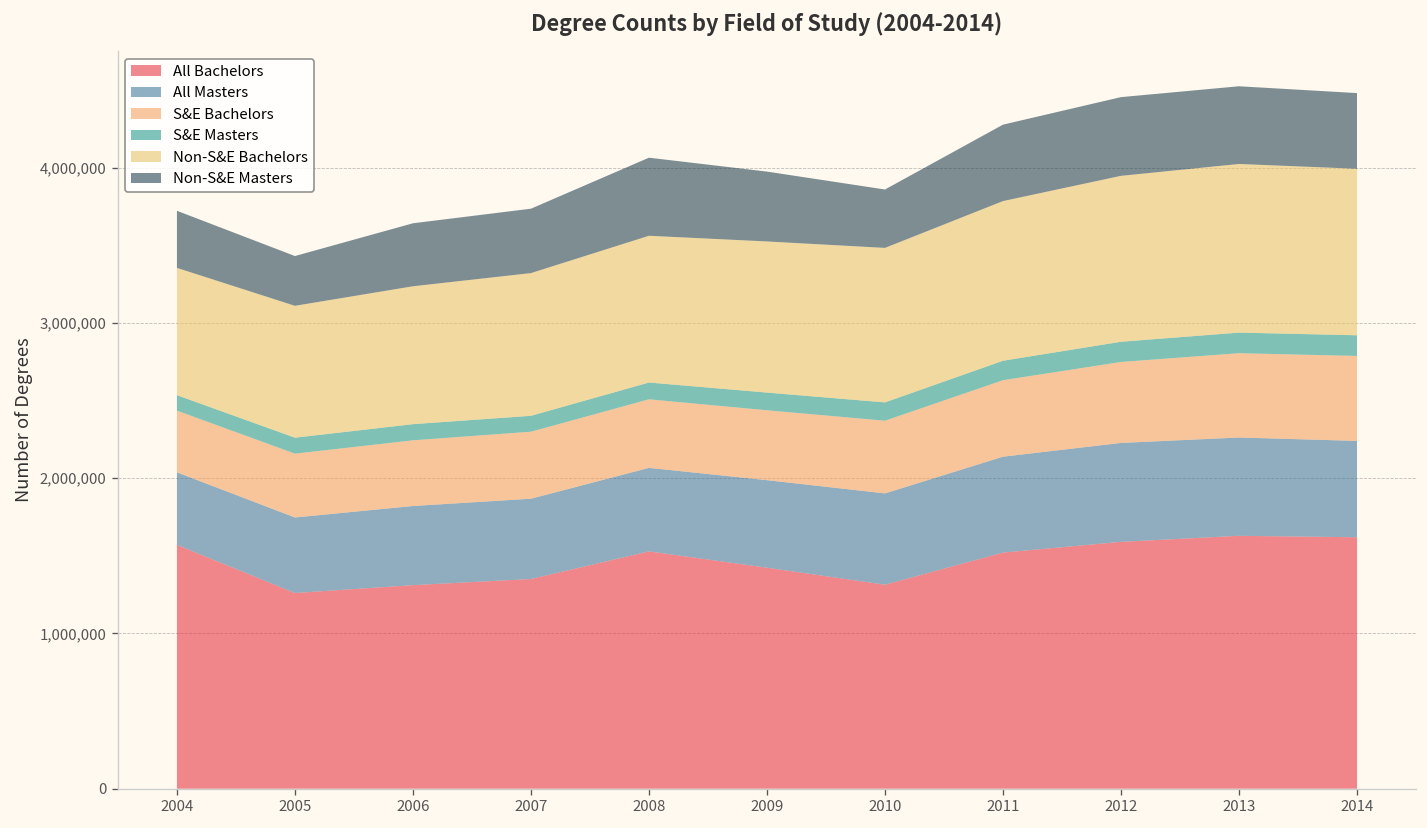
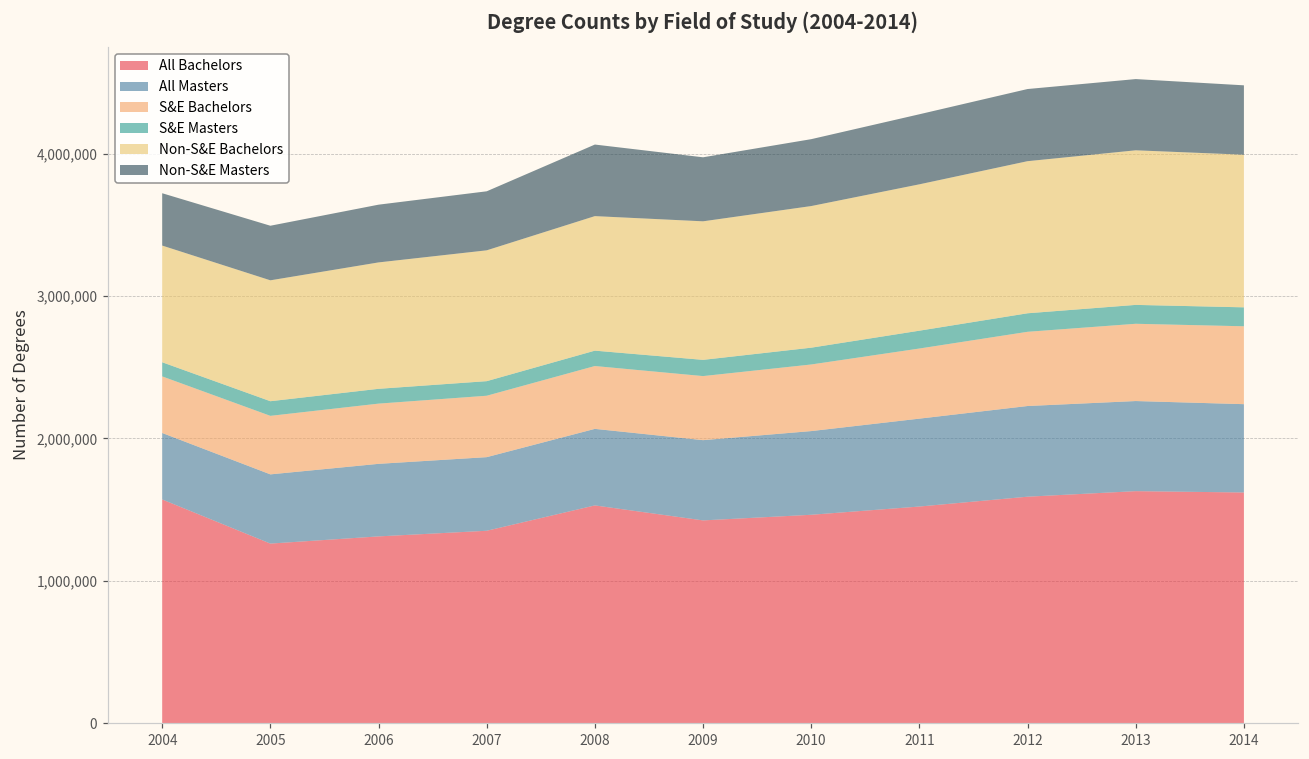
  {
    "All Bachelors": {
      "2004": "1,570,000",
      "2005": "1,260,000",
      "2006": "1,310,000",
      "2007": "1,350,000",
      "2008": "1,530,000",
      "2009": "1,420,000",
-     "2010": "1,310,000",
+     "2010": "1,460,000",
      "2011": "1,520,000",
      "2012": "1,590,000",
      "2013": "1,630,000",
      "2014": "1,620,000"
    },
    "Non-S&E Masters": {
      "2004": "370,000",
-     "2005": "320,000",
+     "2005": "380,000",
      "2006": "410,000",
      "2007": "410,000",
      "2008": "500,000",
      "2009": "450,000",
-     "2010": "380,000",
+     "2010": "470,000",
      "2011": "490,000",
      "2012": "510,000",
      "2013": "500,000",
      "2014": "490,000"
    }
  }
